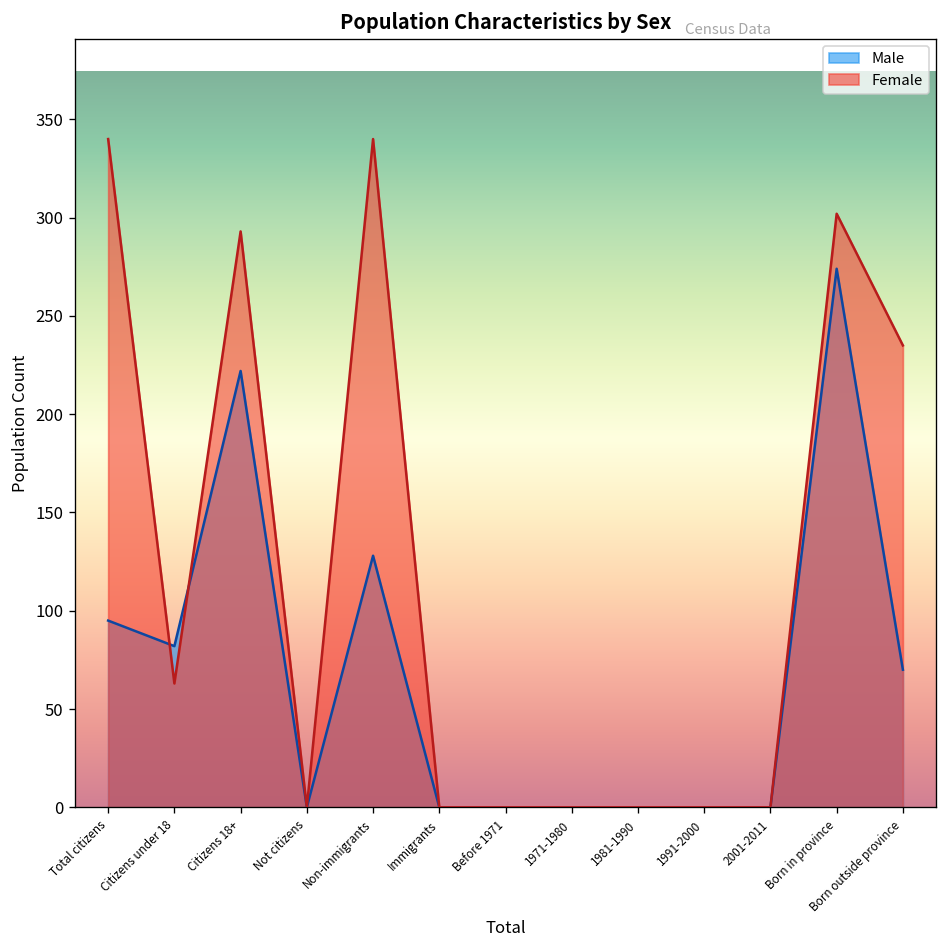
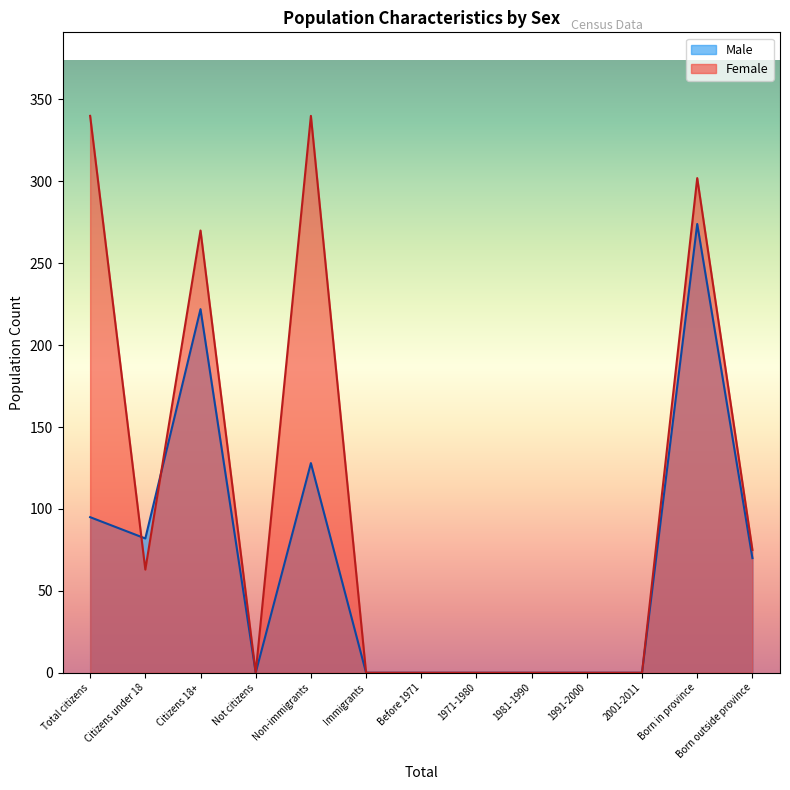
  {
    "Male": {
      "Total citizens": 95,
      "Citizens under 18": 82,
      "Citizens 18+": 222,
      "Non-immigrants": 128,
      "Born in province": 274,
      "Born outside province": 70
    },
    "Female": {
      "Total citizens": 340,
      "Citizens under 18": 63,
-     "Citizens 18+": 293,
+     "Citizens 18+": 270,
      "Non-immigrants": 340,
      "Born in province": 302,
-     "Born outside province": 235
+     "Born outside province": 75
    }
  }
